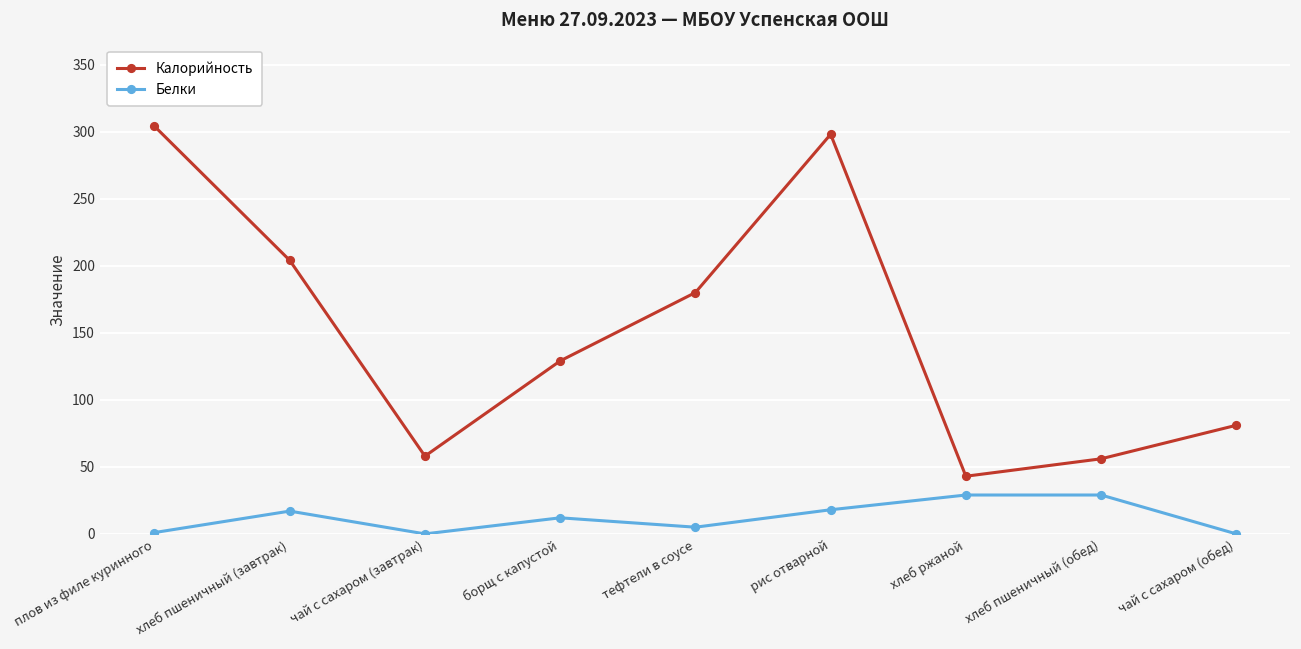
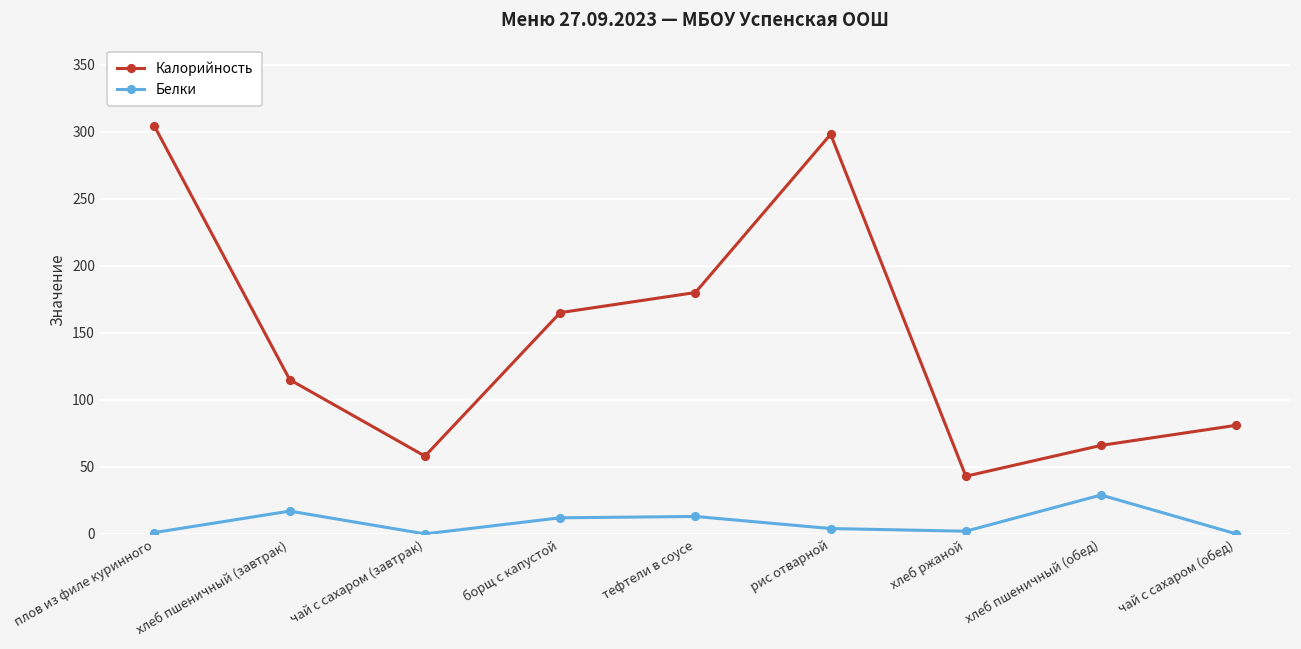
  {
    "Калорийность": {
      "плов из филе куринного": 304,
-     "хлеб пшеничный (завтрак)": 204,
+     "хлеб пшеничный (завтрак)": 115,
      "чай с сахаром (завтрак)": 58,
-     "борщ с капустой": 129,
+     "борщ с капустой": 165,
      "тефтели в соусе": 180,
      "рис отварной": 298,
      "хлеб ржаной": 43,
-     "хлеб пшеничный (обед)": 56,
+     "хлеб пшеничный (обед)": 66,
      "чай с сахаром (обед)": 81
    },
    "Белки": {
      "плов из филе куринного": 1,
      "хлеб пшеничный (завтрак)": 17,
      "чай с сахаром (завтрак)": 0,
      "борщ с капустой": 12,
-     "тефтели в соусе": 5,
-     "рис отварной": 18,
-     "хлеб ржаной": 29,
+     "тефтели в соусе": 13,
+     "рис отварной": 4,
+     "хлеб ржаной": 2,
      "хлеб пшеничный (обед)": 29,
      "чай с сахаром (обед)": 0
    }
  }
